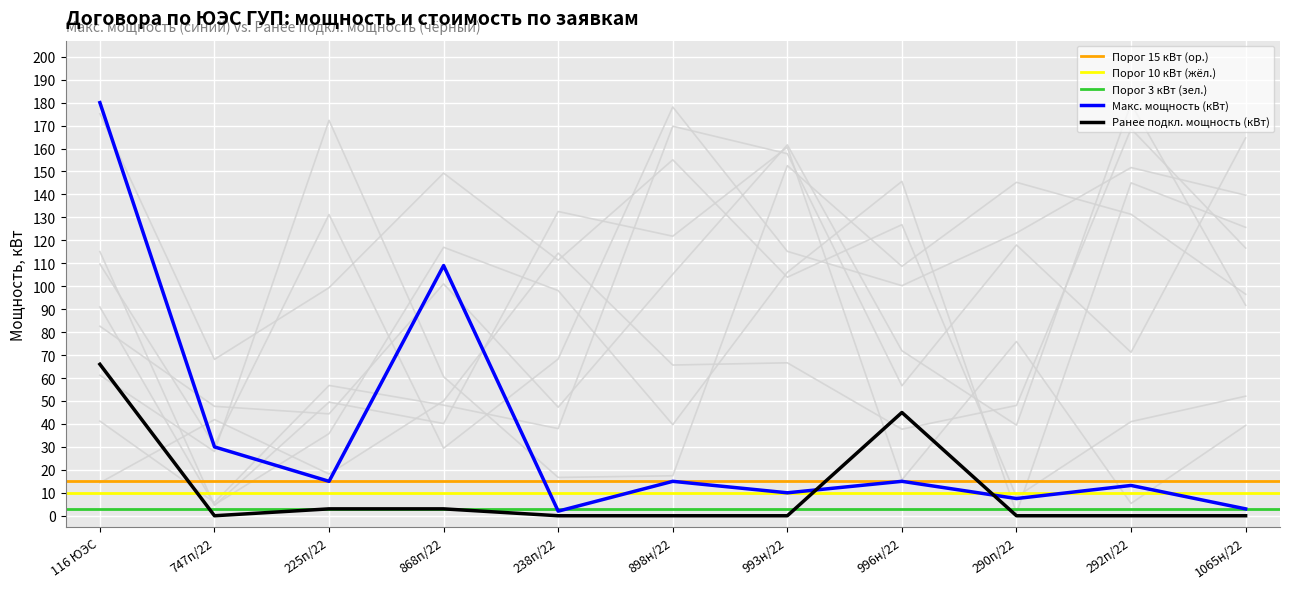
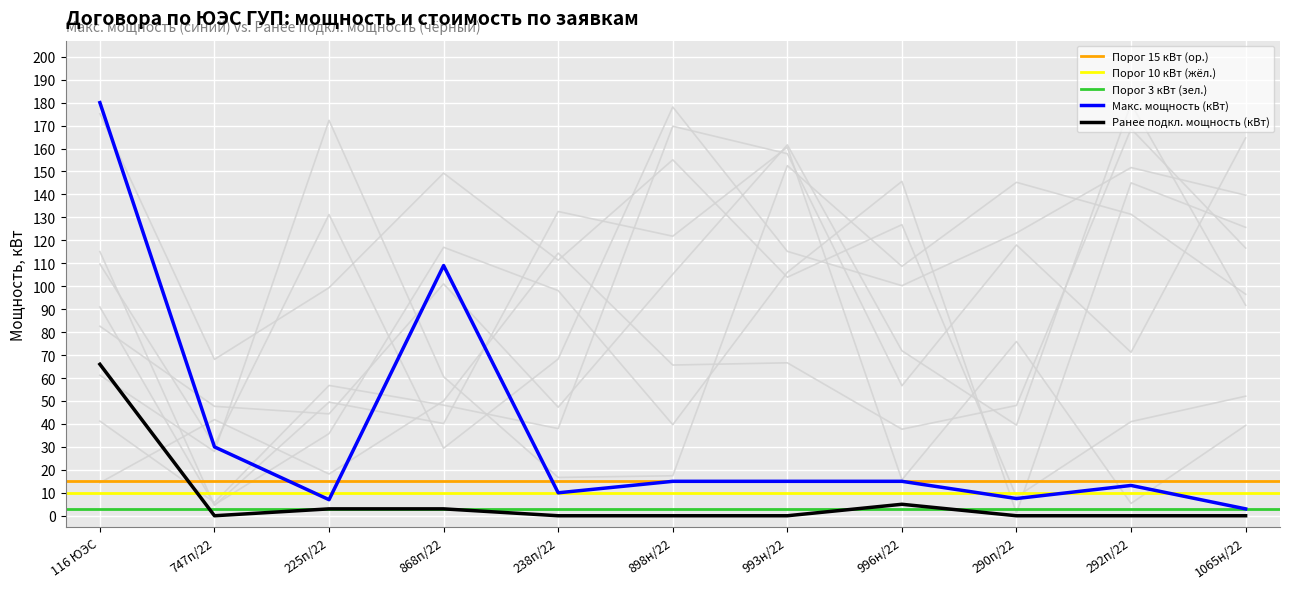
  {
    "Макс. мощность (кВт)": {
      "116 ЮЭС": 180,
-     "225п/22": 15,
+     "225п/22": 7,
      "868п/22": 109,
-     "238п/22": 2,
+     "238п/22": 10,
      "898н/22": 15,
-     "993н/22": 10,
+     "993н/22": 15,
      "292п/22": 13,
      "1065н/22": 3
    },
    "Ранее подкл. мощность (кВт)": {
      "116 ЮЭС": 66,
      "747п/22": 0,
      "225п/22": 3,
      "868п/22": 3,
      "238п/22": 0,
      "898н/22": 0,
      "993н/22": 0,
-     "996н/22": 45,
+     "996н/22": 5,
      "290п/22": 0,
      "292п/22": 0,
      "1065н/22": 0
    }
  }
